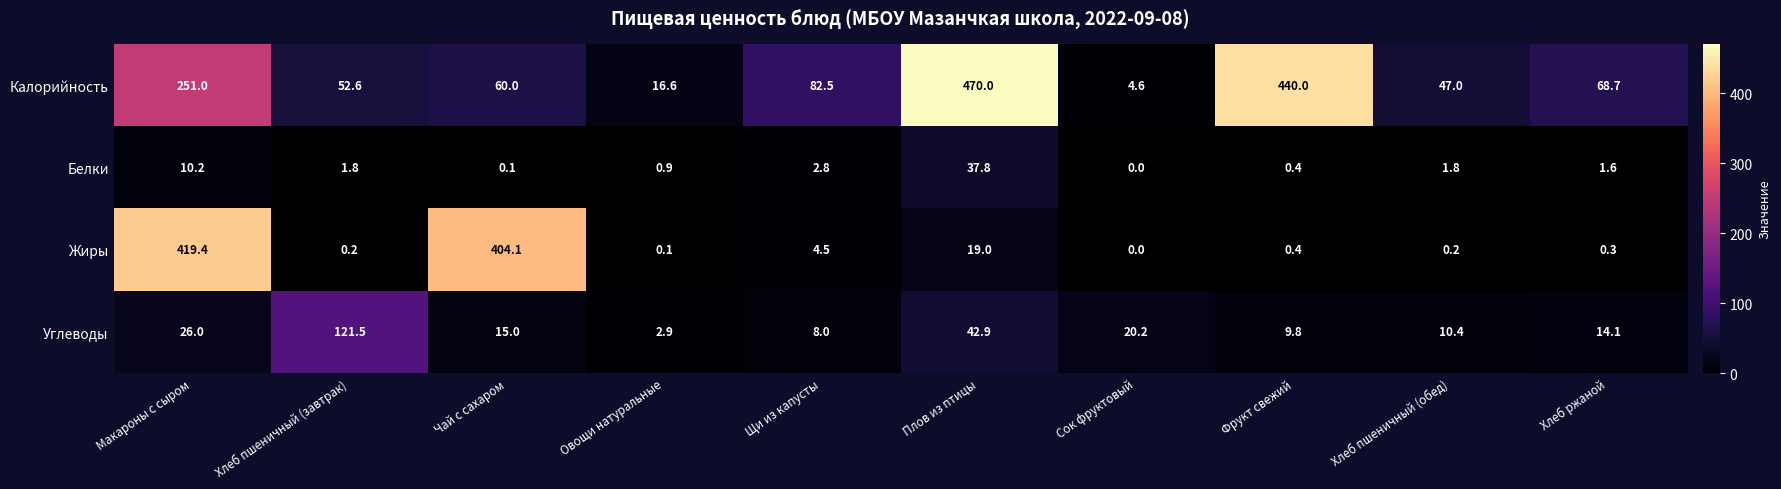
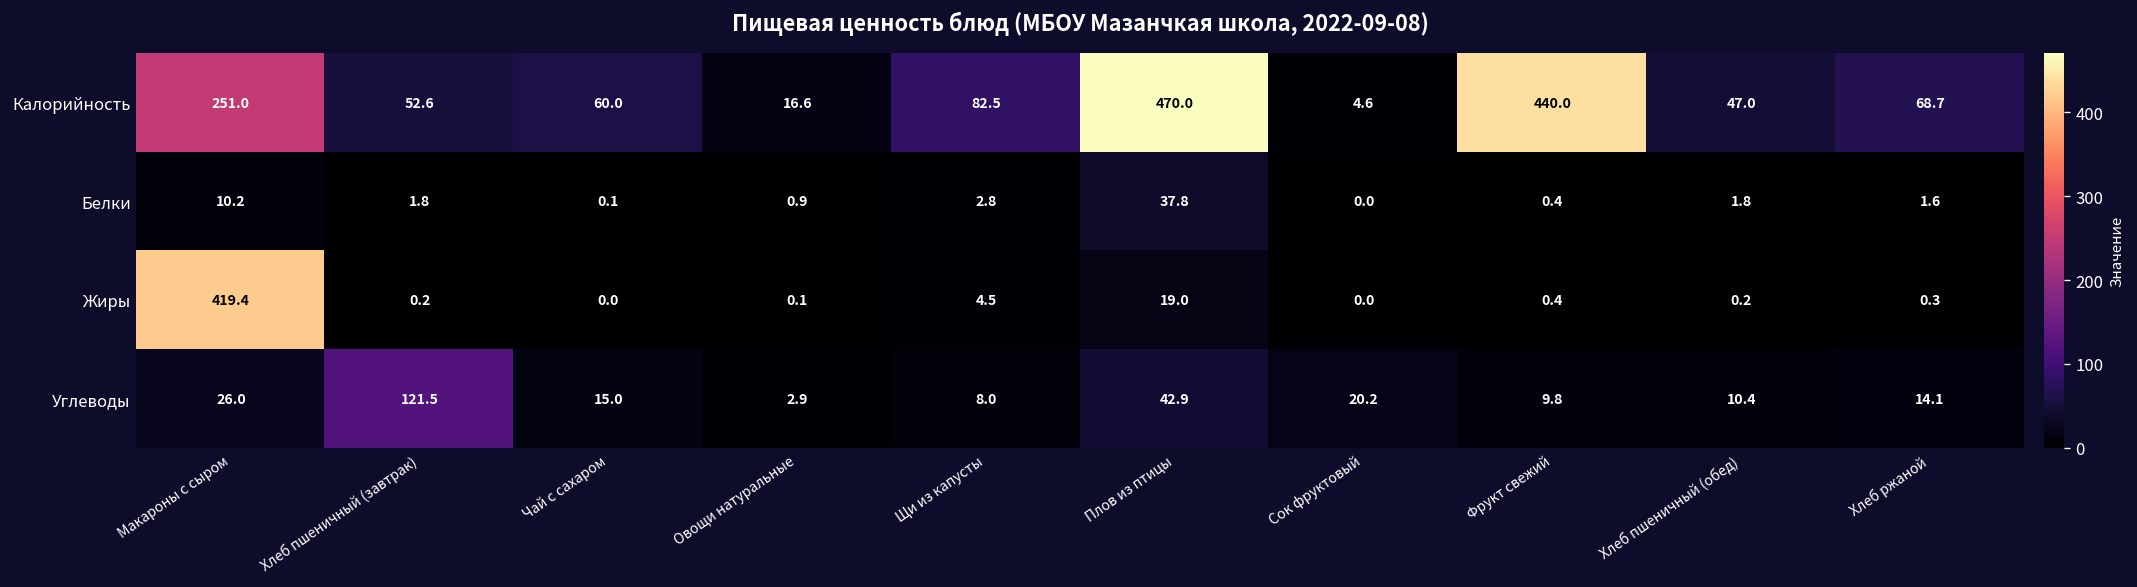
  {
    "Калорийность": {
      "Макароны с сыром": 251.0,
      "Хлеб пшеничный (завтрак)": 52.6,
      "Чай с сахаром": 60.0,
      "Овощи натуральные": 16.6,
      "Щи из капусты": 82.5,
      "Плов из птицы": 470.0,
      "Сок фруктовый": 4.6,
      "Фрукт свежий": 440.0,
      "Хлеб пшеничный (обед)": 47.0,
      "Хлеб ржаной": 68.7
    },
    "Белки": {
      "Макароны с сыром": 10.2,
      "Хлеб пшеничный (завтрак)": 1.8,
      "Чай с сахаром": 0.1,
      "Овощи натуральные": 0.9,
      "Щи из капусты": 2.8,
      "Плов из птицы": 37.8,
      "Сок фруктовый": 0.0,
      "Фрукт свежий": 0.4,
      "Хлеб пшеничный (обед)": 1.8,
      "Хлеб ржаной": 1.6
    },
    "Жиры": {
      "Макароны с сыром": 419.4,
      "Хлеб пшеничный (завтрак)": 0.2,
-     "Чай с сахаром": 404.1,
+     "Чай с сахаром": 0.0,
      "Овощи натуральные": 0.1,
      "Щи из капусты": 4.5,
      "Плов из птицы": 19.0,
      "Сок фруктовый": 0.0,
      "Фрукт свежий": 0.4,
      "Хлеб пшеничный (обед)": 0.2,
      "Хлеб ржаной": 0.3
    },
    "Углеводы": {
      "Макароны с сыром": 26.0,
      "Хлеб пшеничный (завтрак)": 121.5,
      "Чай с сахаром": 15.0,
      "Овощи натуральные": 2.9,
      "Щи из капусты": 8.0,
      "Плов из птицы": 42.9,
      "Сок фруктовый": 20.2,
      "Фрукт свежий": 9.8,
      "Хлеб пшеничный (обед)": 10.4,
      "Хлеб ржаной": 14.1
    }
  }
